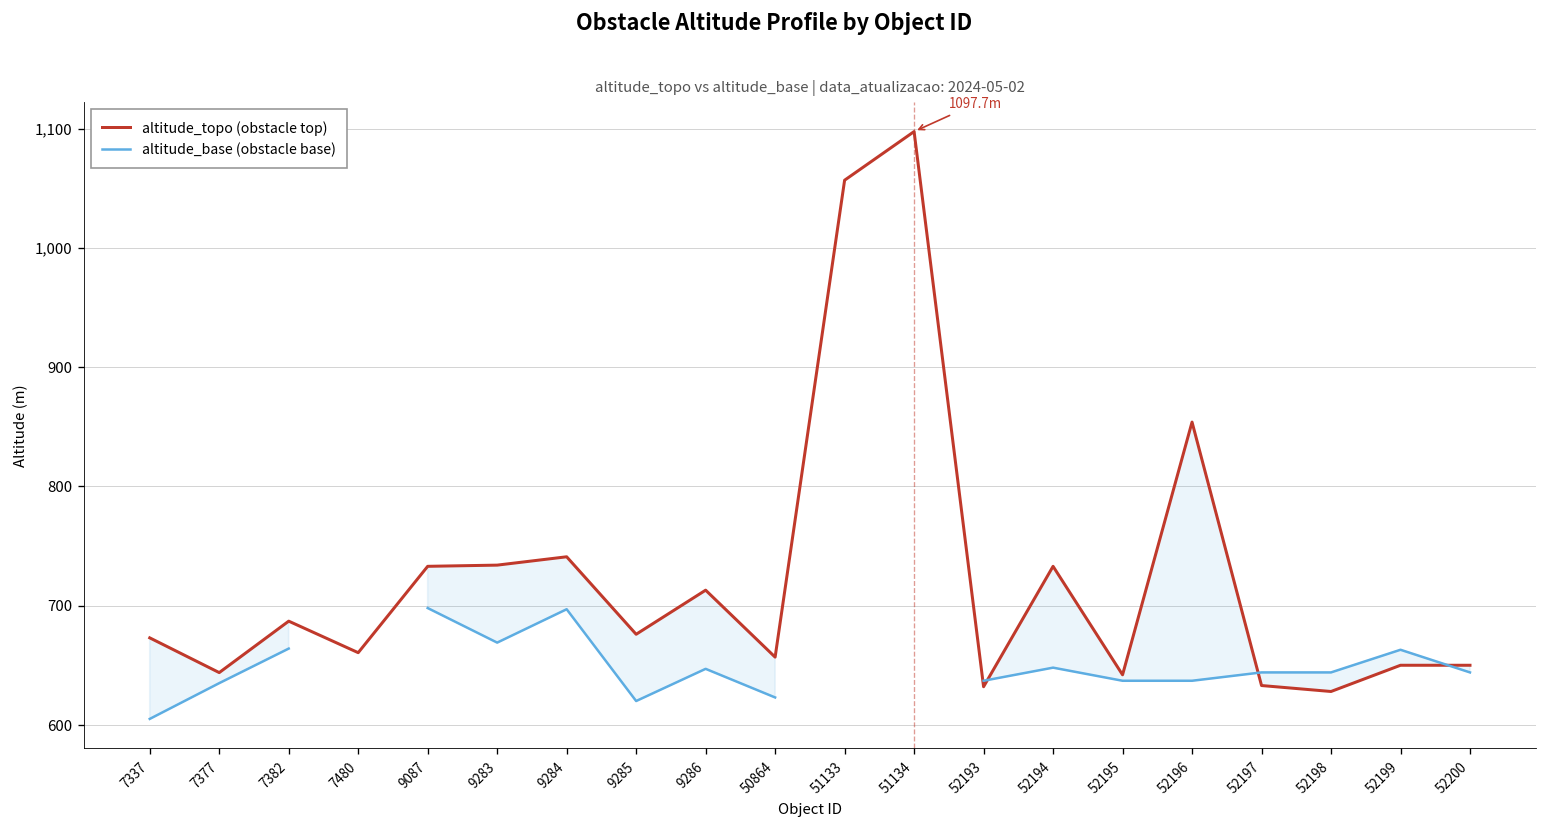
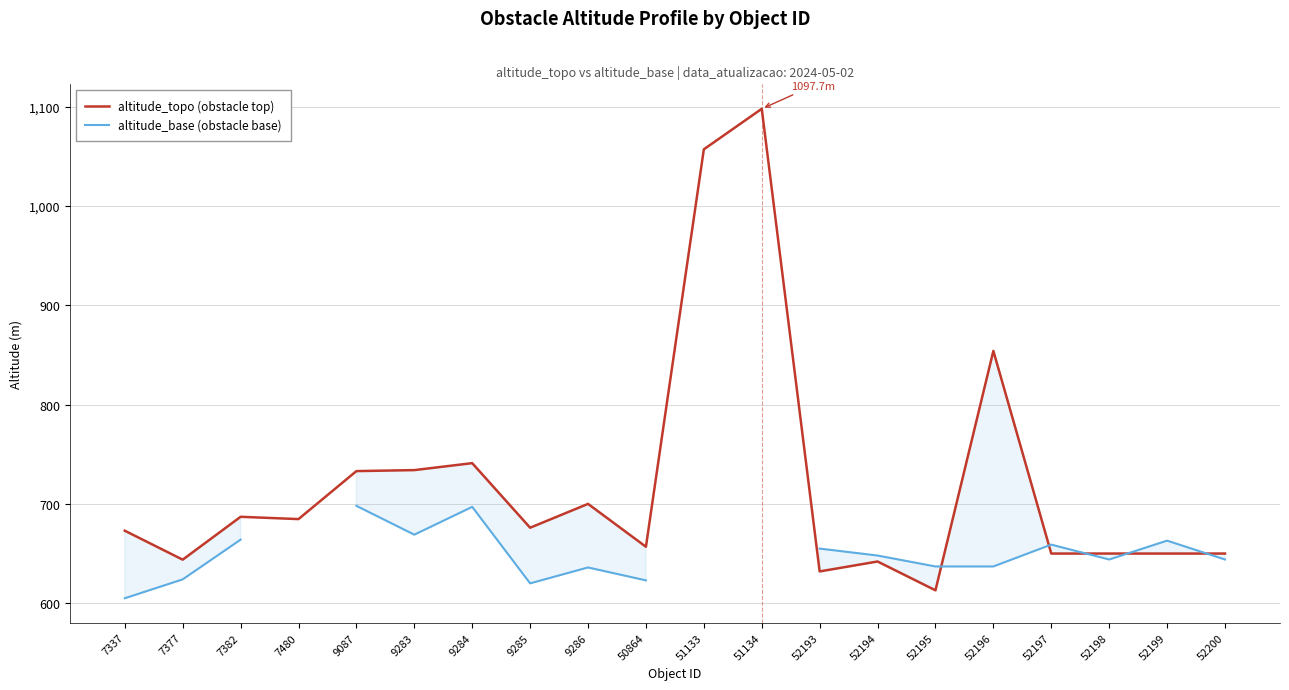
  {
    "altitude_topo (obstacle top)": {
      "7337": "670",
      "7377": "640",
      "7382": "690",
-     "7480": "660",
+     "7480": "680",
      "9087": "730",
      "9283": "730",
      "9284": "740",
      "9285": "680",
-     "9286": "710",
+     "9286": "700",
      "50864": "660",
      "51133": "1,060",
      "52193": "630",
-     "52194": "730",
-     "52195": "640",
+     "52194": "640",
+     "52195": "610",
      "52196": "850",
-     "52197": "630",
-     "52198": "630",
+     "52197": "650",
+     "52198": "650",
      "52199": "650",
      "52200": "650"
    },
    "altitude_base (obstacle base)": {
      "7337": "610",
-     "7377": "640",
+     "7377": "620",
      "7382": "660",
      "9087": "700",
      "9283": "670",
      "9284": "700",
      "9285": "620",
-     "9286": "650",
+     "9286": "640",
      "50864": "620",
-     "52193": "640",
+     "52193": "660",
      "52194": "650",
      "52195": "640",
      "52196": "640",
-     "52197": "640",
+     "52197": "660",
      "52198": "640",
      "52199": "660",
      "52200": "640"
    }
  }
